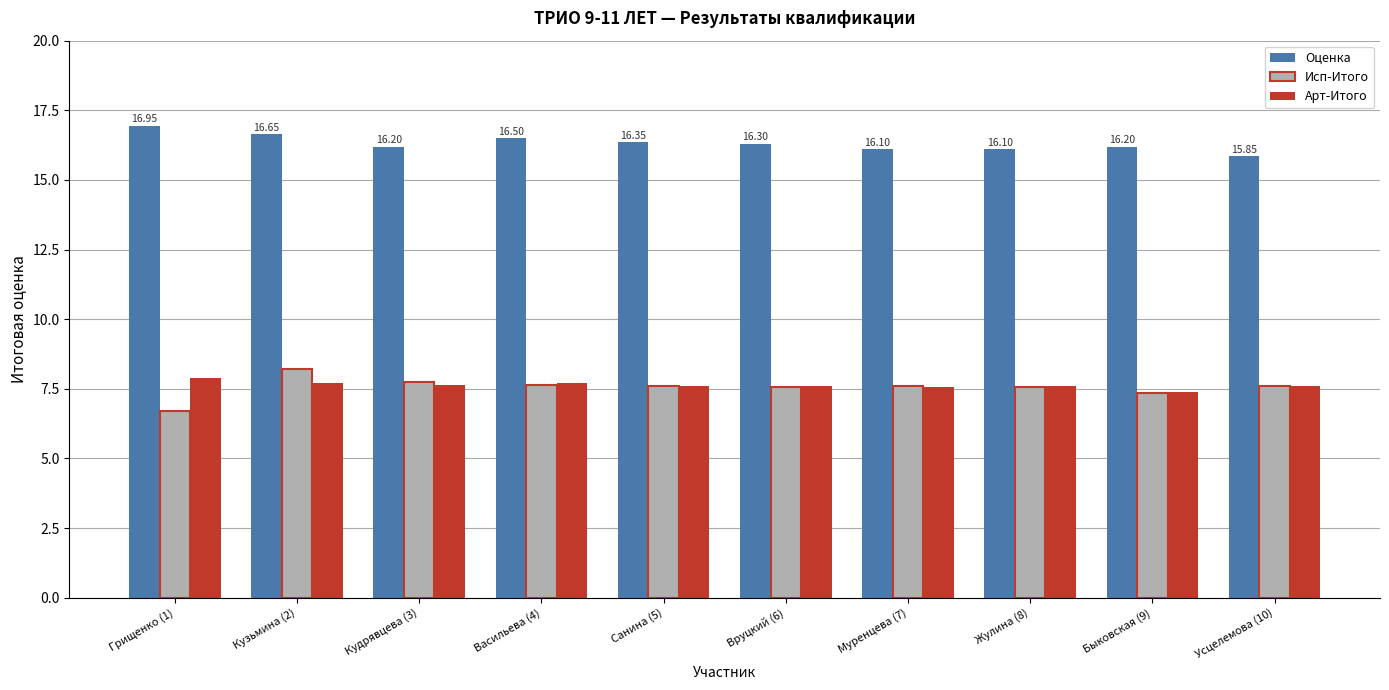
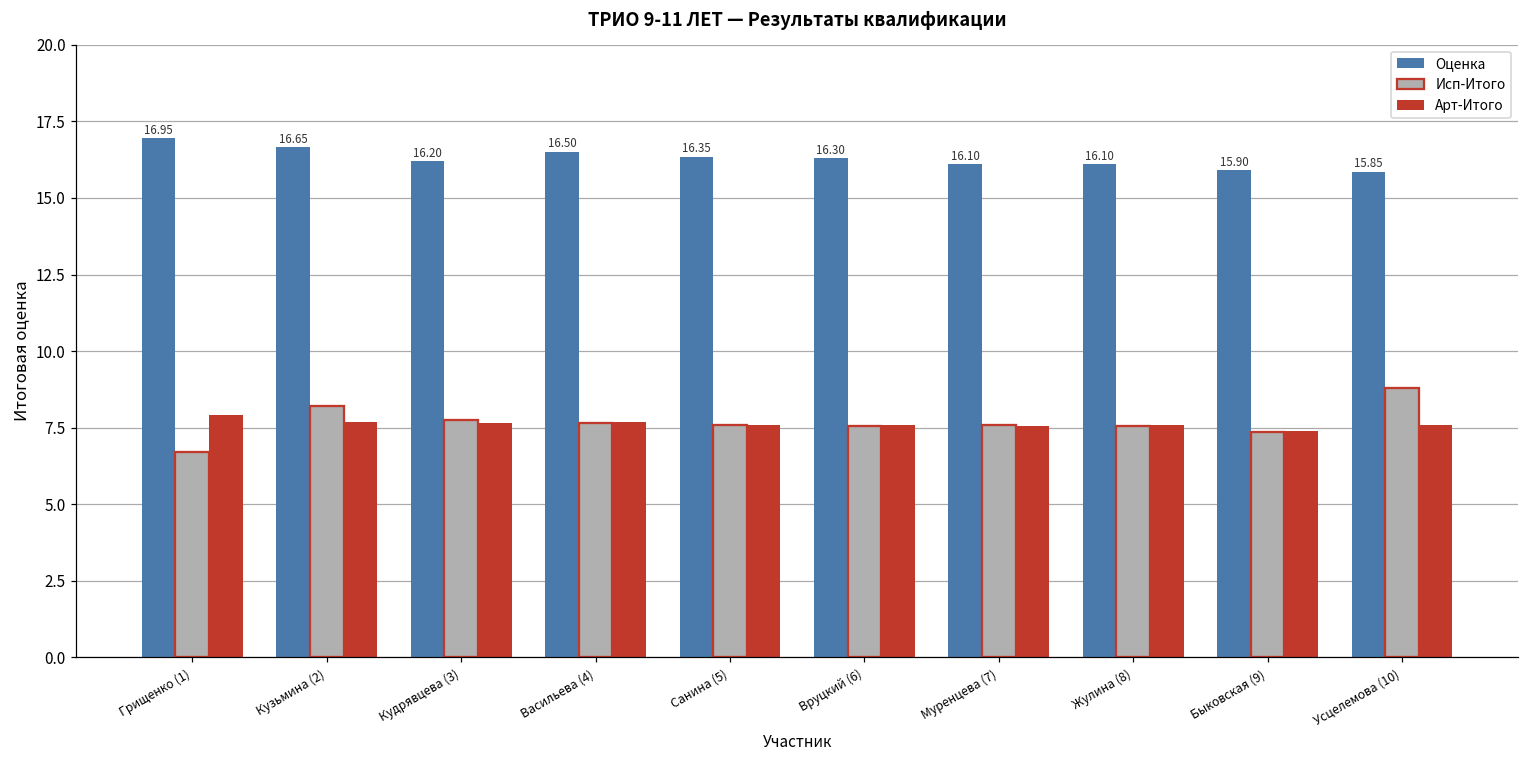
  {
    "Оценка": {
      "Грищенко (1)": 16.95,
      "Кузьмина (2)": 16.65,
      "Кудрявцева (3)": 16.20,
      "Васильева (4)": 16.50,
      "Санина (5)": 16.35,
      "Вруцкий (6)": 16.30,
      "Муренцева (7)": 16.10,
      "Жулина (8)": 16.10,
-     "Быковская (9)": 16.20,
+     "Быковская (9)": 15.90,
      "Усцелемова (10)": 15.85
    },
    "Исп-Итого": {
      "Грищенко (1)": 6.7,
      "Кузьмина (2)": 8.2,
      "Кудрявцева (3)": 7.8,
      "Васильева (4)": 7.7,
      "Санина (5)": 7.6,
      "Вруцкий (6)": 7.6,
      "Муренцева (7)": 7.6,
      "Жулина (8)": 7.6,
      "Быковская (9)": 7.4,
-     "Усцелемова (10)": 7.6
+     "Усцелемова (10)": 8.8
    },
    "Арт-Итого": {
      "Грищенко (1)": 7.9,
      "Кузьмина (2)": 7.7,
      "Кудрявцева (3)": 7.7,
      "Васильева (4)": 7.7,
      "Санина (5)": 7.6,
      "Вруцкий (6)": 7.6,
      "Муренцева (7)": 7.6,
      "Жулина (8)": 7.6,
      "Быковская (9)": 7.4,
      "Усцелемова (10)": 7.6
    }
  }
